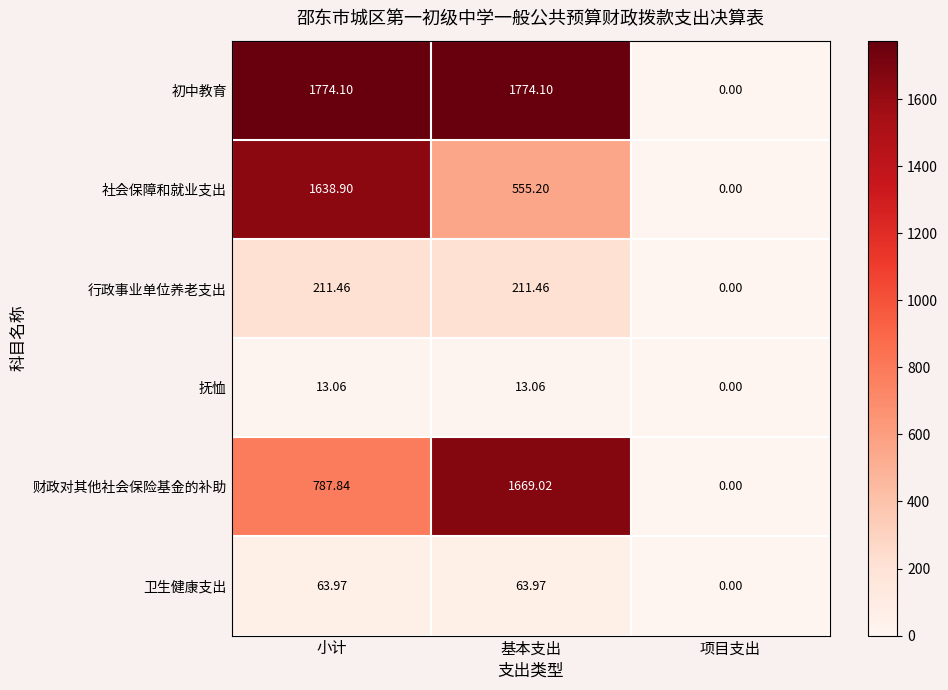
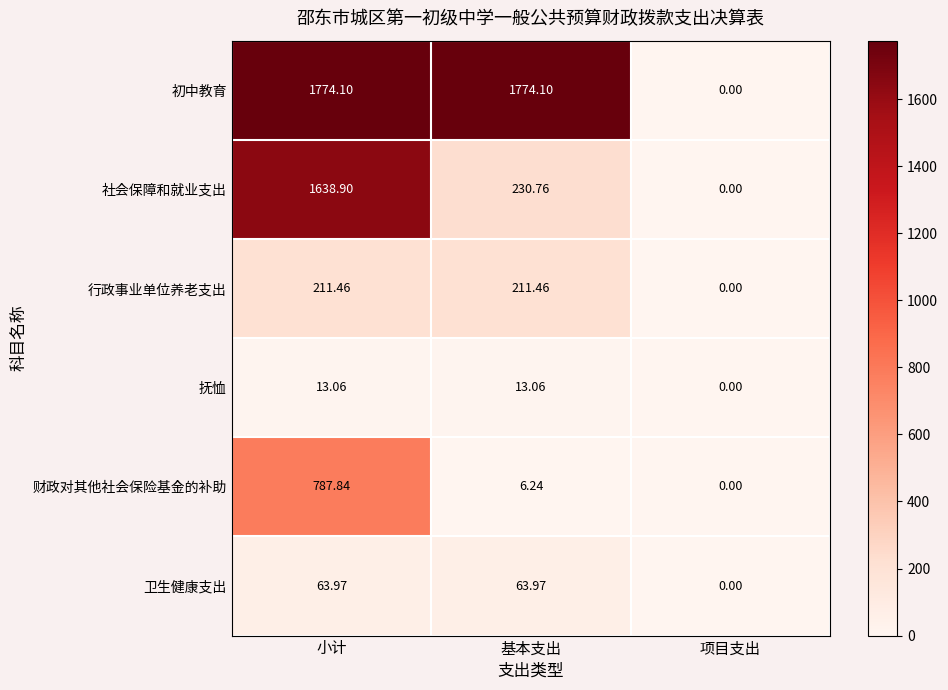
  {
    "初中教育": {
      "小计": 1774.10,
      "基本支出": 1774.10,
      "项目支出": 0.00
    },
    "社会保障和就业支出": {
      "小计": 1638.90,
-     "基本支出": 555.20,
+     "基本支出": 230.76,
      "项目支出": 0.00
    },
    "行政事业单位养老支出": {
      "小计": 211.46,
      "基本支出": 211.46,
      "项目支出": 0.00
    },
    "抚恤": {
      "小计": 13.06,
      "基本支出": 13.06,
      "项目支出": 0.00
    },
    "财政对其他社会保险基金的补助": {
      "小计": 787.84,
-     "基本支出": 1669.02,
+     "基本支出": 6.24,
      "项目支出": 0.00
    },
    "卫生健康支出": {
      "小计": 63.97,
      "基本支出": 63.97,
      "项目支出": 0.00
    }
  }
